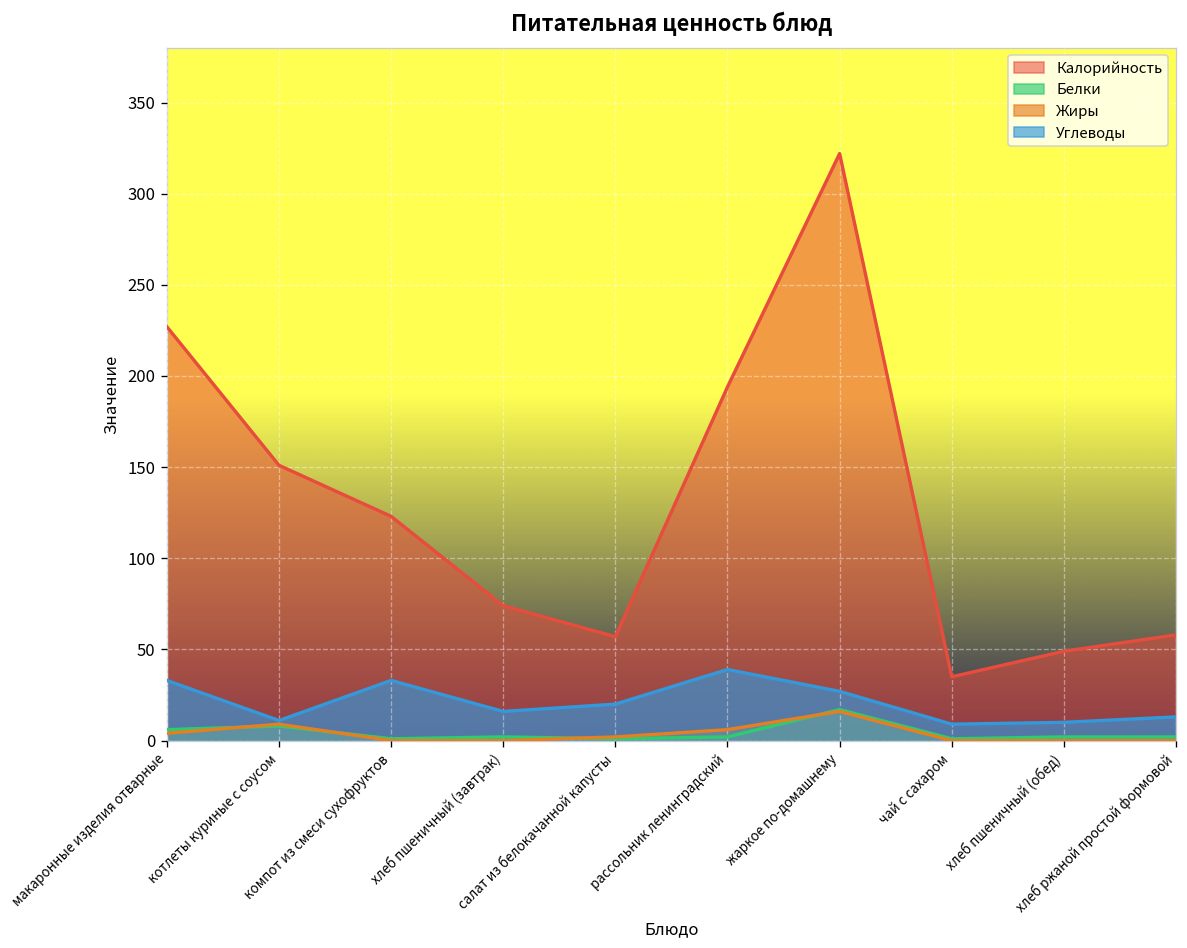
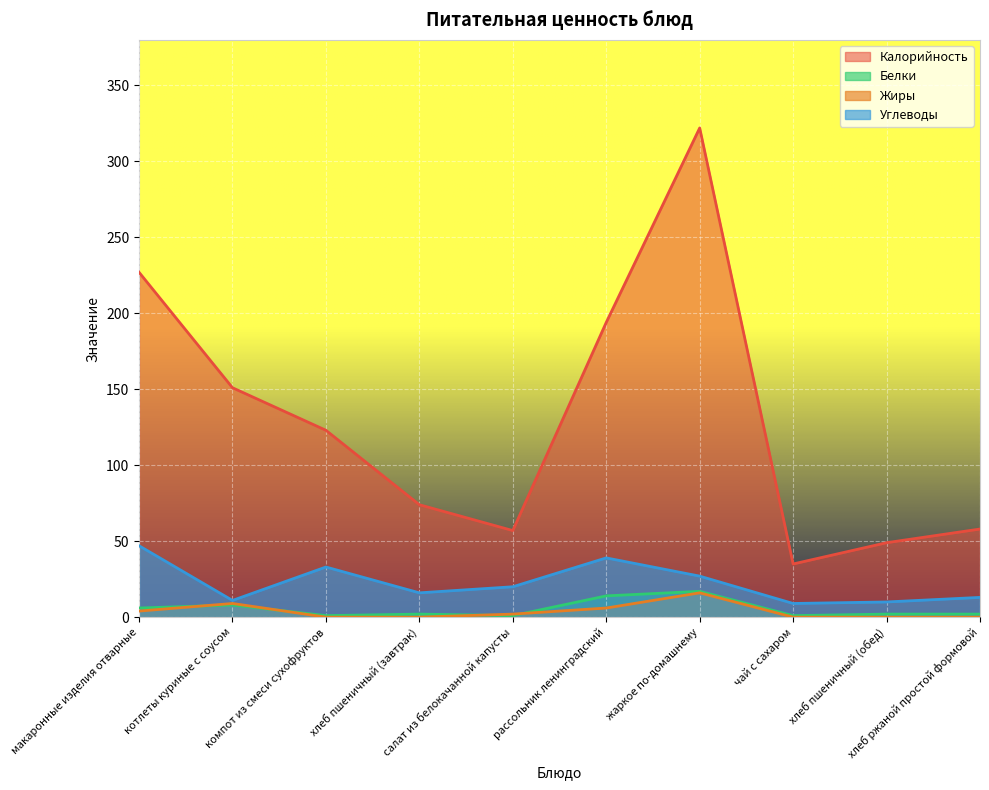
  {
    "Белки": {
      "макаронные изделия отварные": 6,
      "хлеб пшеничный (завтрак)": 2,
-     "рассольник ленинградский": 2,
+     "рассольник ленинградский": 14,
      "хлеб пшеничный (обед)": 2,
      "хлеб ржаной простой формовой": 2
    },
    "Углеводы": {
-     "макаронные изделия отварные": 33,
+     "макаронные изделия отварные": 47,
      "котлеты куриные с соусом": 11,
      "компот из смеси сухофруктов": 33,
      "хлеб пшеничный (завтрак)": 16,
      "салат из белокачанной капусты": 20,
      "рассольник ленинградский": 39,
      "жаркое по-домашнему": 27,
      "чай с сахаром": 9,
      "хлеб пшеничный (обед)": 10,
      "хлеб ржаной простой формовой": 13
    }
  }
